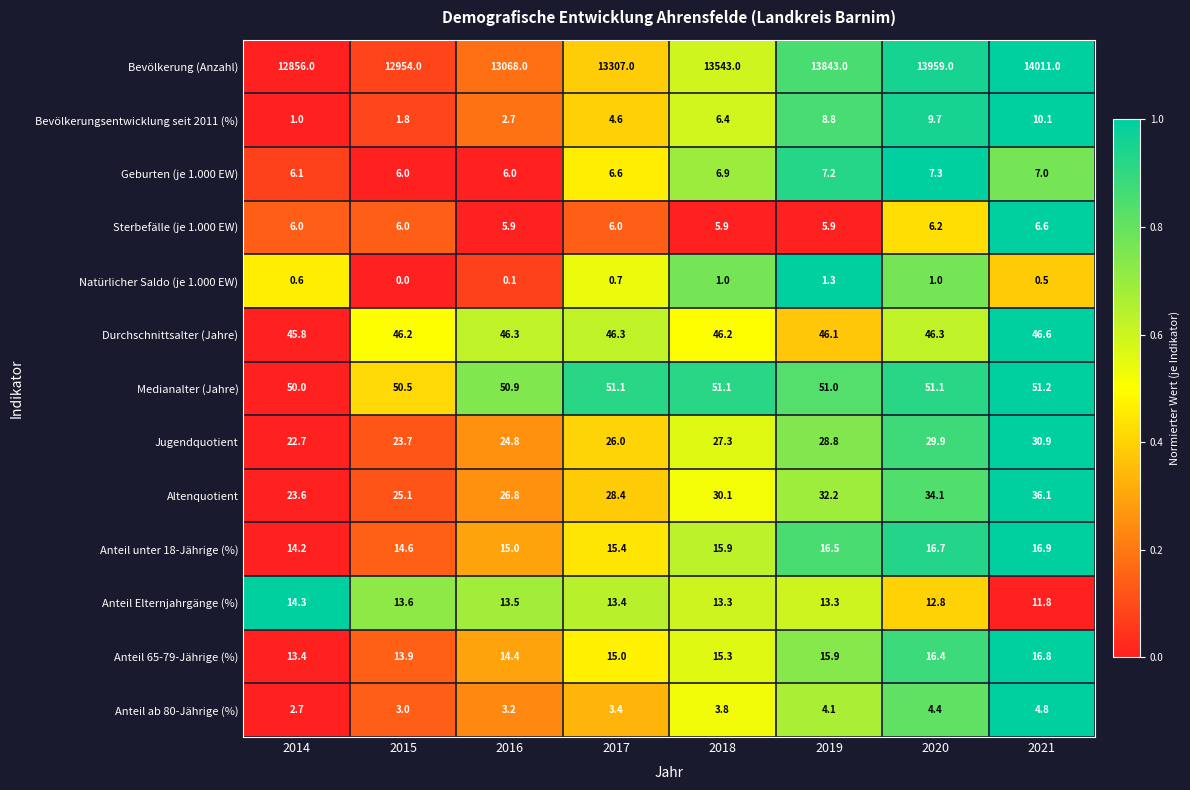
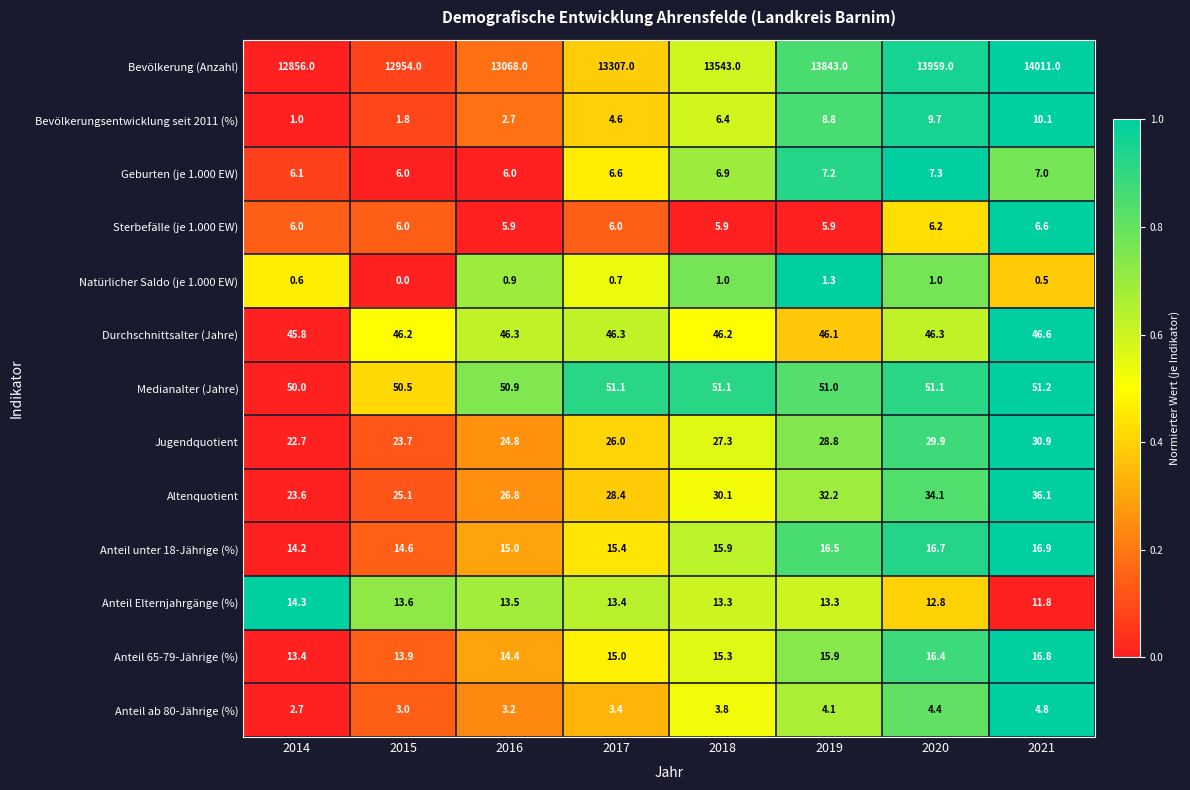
  {
    "Bevölkerung (Anzahl)": {
      "2014": 12856.0,
      "2015": 12954.0,
      "2016": 13068.0,
      "2017": 13307.0,
      "2018": 13543.0,
      "2019": 13843.0,
      "2020": 13959.0,
      "2021": 14011.0
    },
    "Bevölkerungsentwicklung seit 2011 (%)": {
      "2014": 1.0,
      "2015": 1.8,
      "2016": 2.7,
      "2017": 4.6,
      "2018": 6.4,
      "2019": 8.8,
      "2020": 9.7,
      "2021": 10.1
    },
    "Geburten (je 1.000 EW)": {
      "2014": 6.1,
      "2015": 6.0,
      "2016": 6.0,
      "2017": 6.6,
      "2018": 6.9,
      "2019": 7.2,
      "2020": 7.3,
      "2021": 7.0
    },
    "Sterbefälle (je 1.000 EW)": {
      "2014": 6.0,
      "2015": 6.0,
      "2016": 5.9,
      "2017": 6.0,
      "2018": 5.9,
      "2019": 5.9,
      "2020": 6.2,
      "2021": 6.6
    },
    "Natürlicher Saldo (je 1.000 EW)": {
      "2014": 0.6,
      "2015": 0.0,
-     "2016": 0.1,
+     "2016": 0.9,
      "2017": 0.7,
      "2018": 1.0,
      "2019": 1.3,
      "2020": 1.0,
      "2021": 0.5
    },
    "Durchschnittsalter (Jahre)": {
      "2014": 45.8,
      "2015": 46.2,
      "2016": 46.3,
      "2017": 46.3,
      "2018": 46.2,
      "2019": 46.1,
      "2020": 46.3,
      "2021": 46.6
    },
    "Medianalter (Jahre)": {
      "2014": 50.0,
      "2015": 50.5,
      "2016": 50.9,
      "2017": 51.1,
      "2018": 51.1,
      "2019": 51.0,
      "2020": 51.1,
      "2021": 51.2
    },
    "Jugendquotient": {
      "2014": 22.7,
      "2015": 23.7,
      "2016": 24.8,
      "2017": 26.0,
      "2018": 27.3,
      "2019": 28.8,
      "2020": 29.9,
      "2021": 30.9
    },
    "Altenquotient": {
      "2014": 23.6,
      "2015": 25.1,
      "2016": 26.8,
      "2017": 28.4,
      "2018": 30.1,
      "2019": 32.2,
      "2020": 34.1,
      "2021": 36.1
    },
    "Anteil unter 18-Jährige (%)": {
      "2014": 14.2,
      "2015": 14.6,
      "2016": 15.0,
      "2017": 15.4,
      "2018": 15.9,
      "2019": 16.5,
      "2020": 16.7,
      "2021": 16.9
    },
    "Anteil Elternjahrgänge (%)": {
      "2014": 14.3,
      "2015": 13.6,
      "2016": 13.5,
      "2017": 13.4,
      "2018": 13.3,
      "2019": 13.3,
      "2020": 12.8,
      "2021": 11.8
    },
    "Anteil 65-79-Jährige (%)": {
      "2014": 13.4,
      "2015": 13.9,
      "2016": 14.4,
      "2017": 15.0,
      "2018": 15.3,
      "2019": 15.9,
      "2020": 16.4,
      "2021": 16.8
    },
    "Anteil ab 80-Jährige (%)": {
      "2014": 2.7,
      "2015": 3.0,
      "2016": 3.2,
      "2017": 3.4,
      "2018": 3.8,
      "2019": 4.1,
      "2020": 4.4,
      "2021": 4.8
    }
  }
